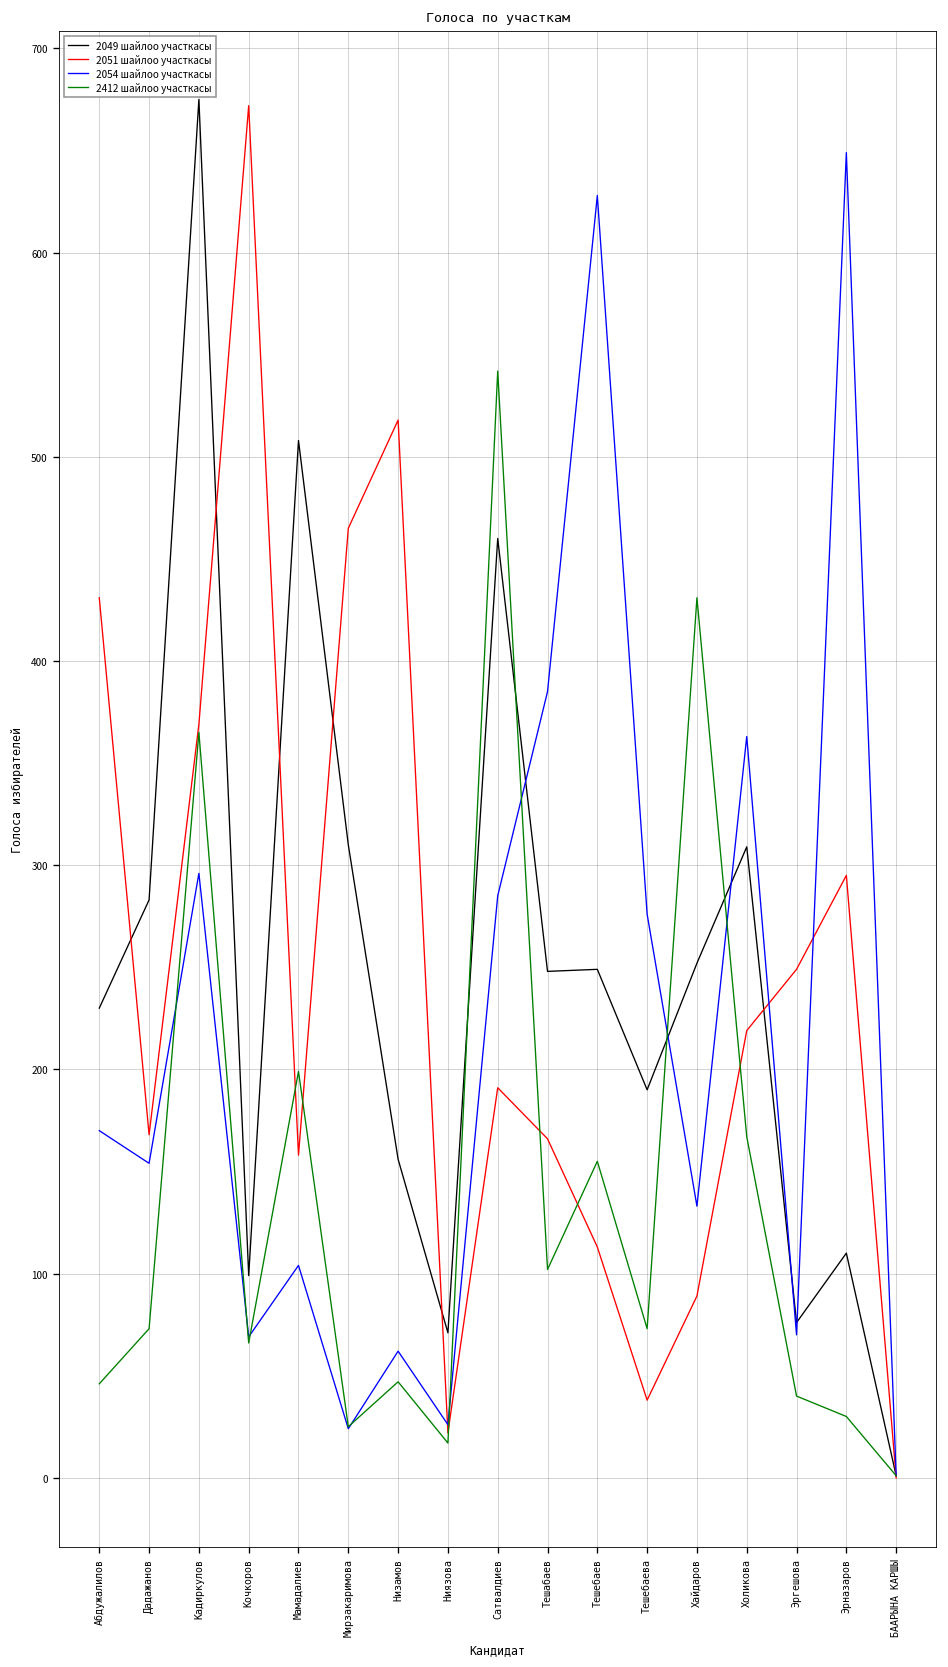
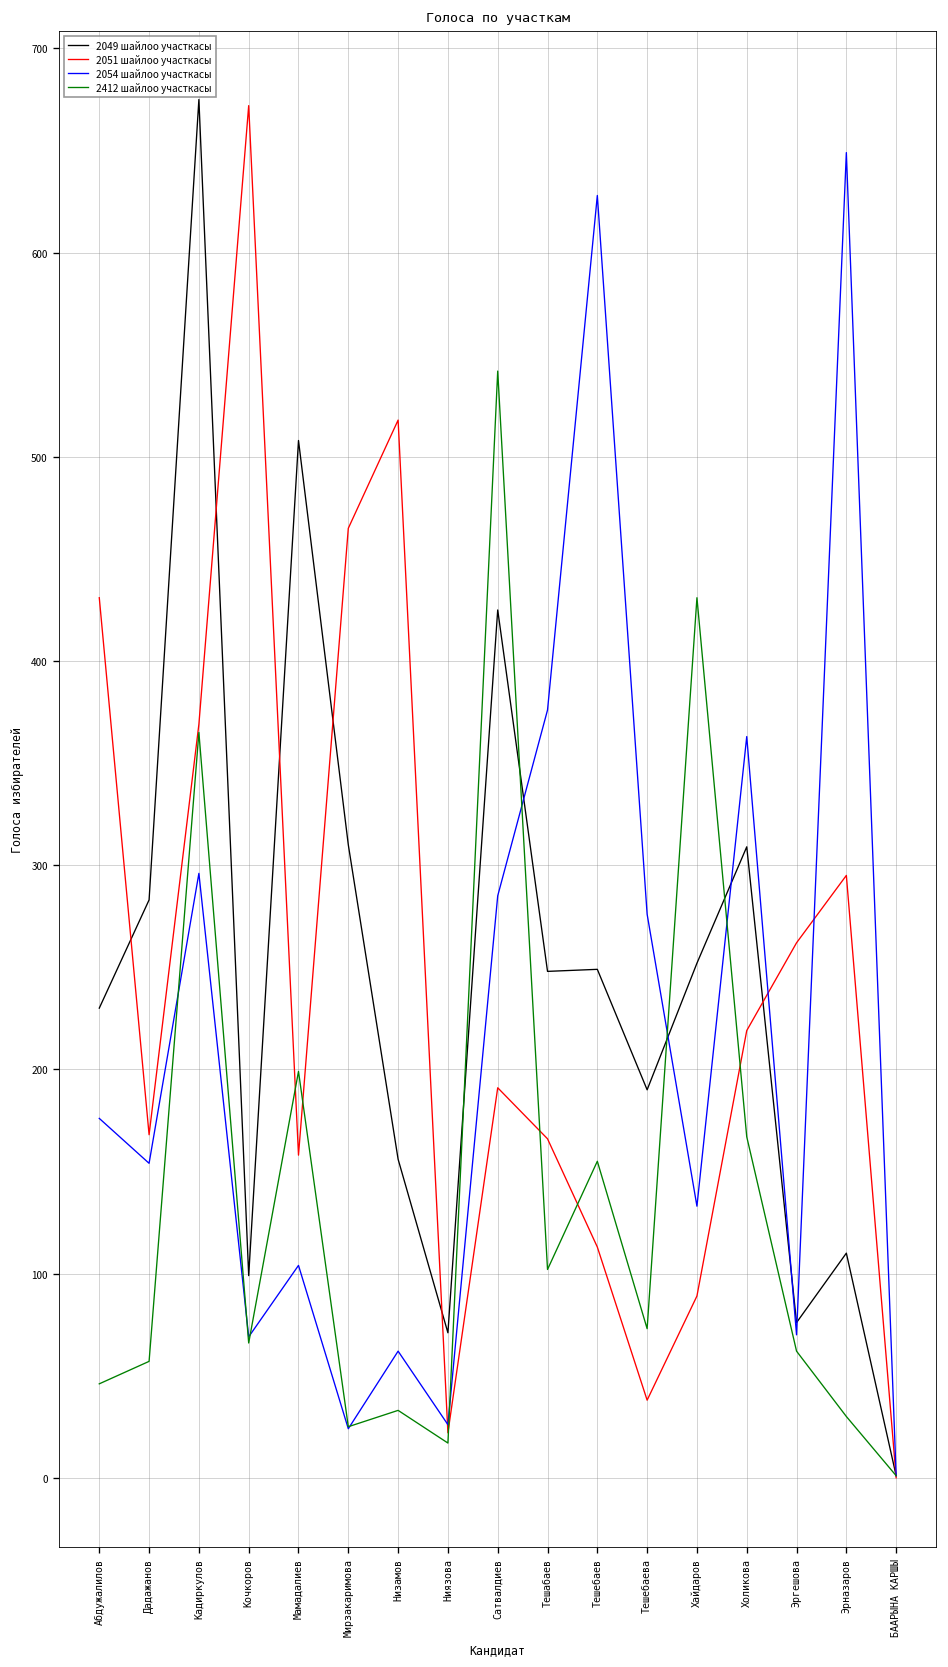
  {
    "2049 шайлоо участкасы": {
      "Абдужалилов": 230,
      "Дадажанов": 283,
      "Кадиркулов": 675,
      "Кочкоров": 99,
      "Мамадалиев": 508,
      "Мирзакаримова": 310,
      "Низамов": 156,
      "Ниязова": 71,
-     "Сатвалдиев": 460,
+     "Сатвалдиев": 425,
      "Тешабаев": 248,
      "Тешебаев": 249,
      "Тешебаева": 190,
      "Хайдаров": 252,
      "Холикова": 309,
      "Эргешова": 76,
      "Эрназаров": 110
    },
    "2051 шайлоо участкасы": {
      "Абдужалилов": 431,
      "Дадажанов": 168,
      "Кадиркулов": 369,
      "Кочкоров": 672,
      "Мамадалиев": 158,
      "Мирзакаримова": 465,
      "Низамов": 518,
      "Ниязова": 22,
      "Сатвалдиев": 191,
      "Тешабаев": 166,
      "Тешебаев": 113,
      "Тешебаева": 38,
      "Хайдаров": 89,
      "Холикова": 219,
-     "Эргешова": 249,
+     "Эргешова": 262,
      "Эрназаров": 295
    },
    "2054 шайлоо участкасы": {
-     "Абдужалилов": 170,
+     "Абдужалилов": 176,
      "Дадажанов": 154,
      "Кадиркулов": 296,
      "Кочкоров": 69,
      "Мамадалиев": 104,
      "Низамов": 62,
      "Ниязова": 26,
      "Сатвалдиев": 285,
-     "Тешабаев": 385,
+     "Тешабаев": 376,
      "Тешебаев": 628,
      "Тешебаева": 276,
      "Хайдаров": 133,
      "Холикова": 363,
      "Эргешова": 70,
      "Эрназаров": 649
    },
    "2412 шайлоо участкасы": {
      "Абдужалилов": 46,
-     "Дадажанов": 73,
+     "Дадажанов": 57,
      "Кадиркулов": 365,
      "Кочкоров": 66,
      "Мамадалиев": 199,
-     "Низамов": 47,
+     "Низамов": 33,
      "Ниязова": 17,
      "Сатвалдиев": 542,
      "Тешабаев": 102,
      "Тешебаев": 155,
      "Тешебаева": 73,
      "Хайдаров": 431,
      "Холикова": 167,
-     "Эргешова": 40,
+     "Эргешова": 62,
      "Эрназаров": 30
    }
  }
